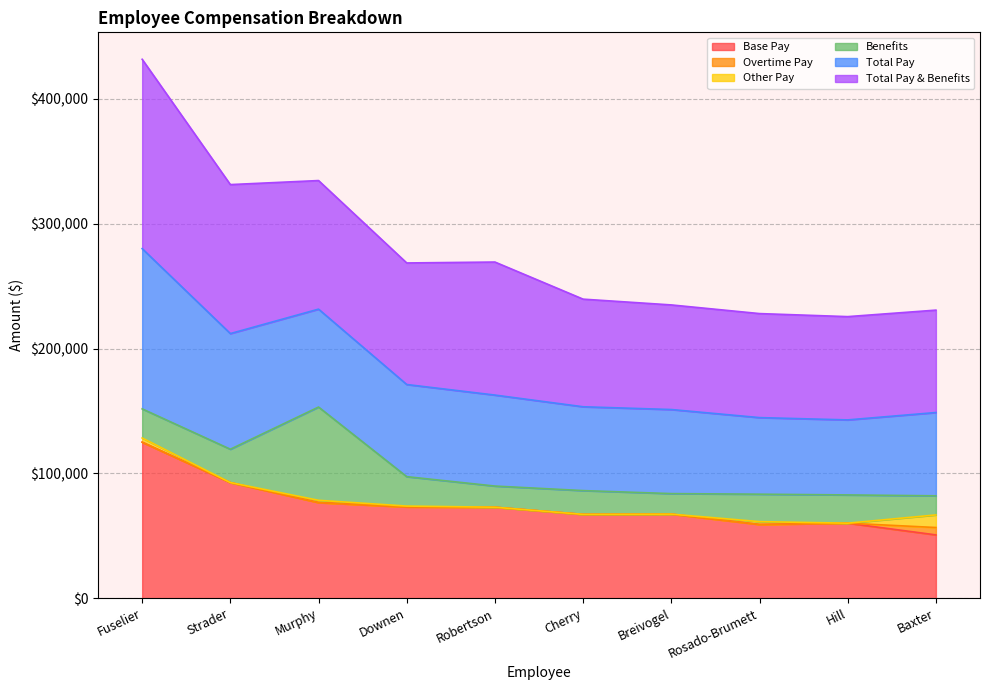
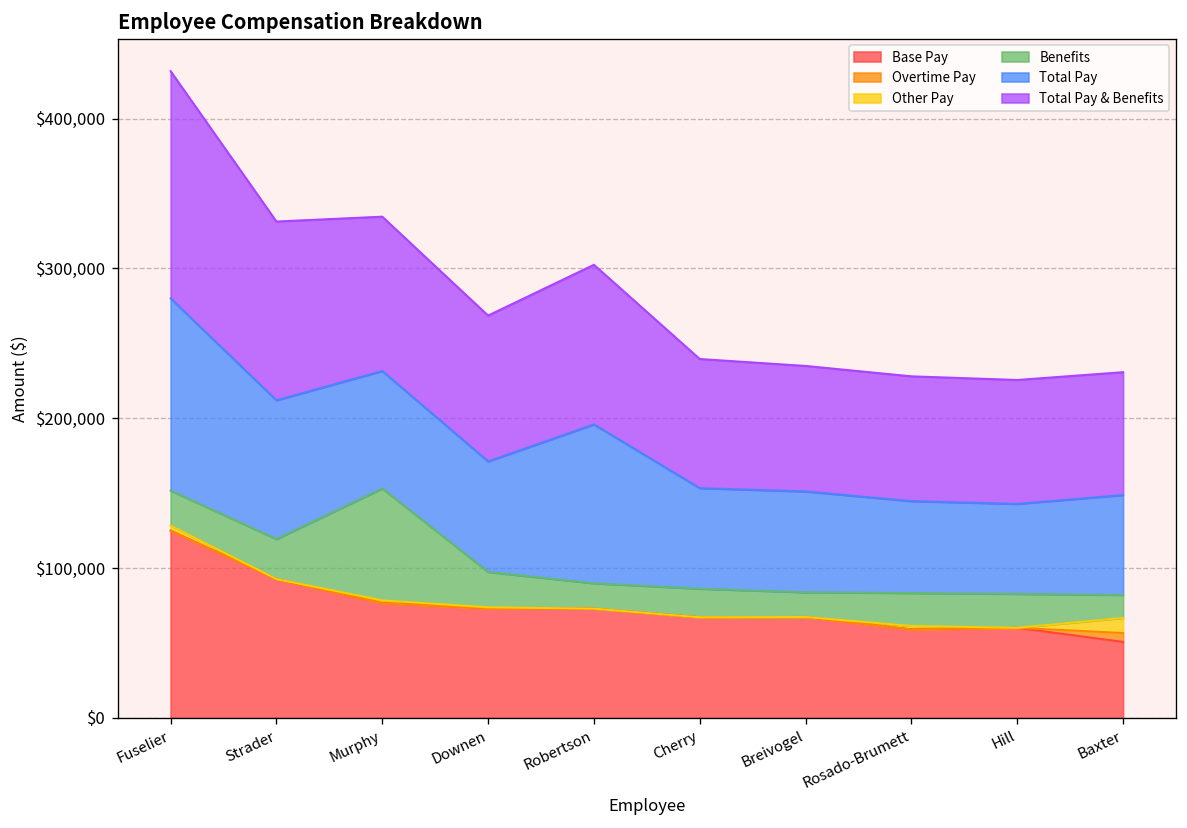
  {
    "Base Pay": {
      "Baxter": "$51,000"
    },
    "Overtime Pay": {
      "Baxter": "$6,000"
    },
    "Other Pay": {
      "Fuselier": "$3,000",
      "Rosado-Brumett": "$2,000",
      "Baxter": "$10,000"
    },
    "Benefits": {
      "Fuselier": "$23,000",
      "Strader": "$27,000",
      "Murphy": "$75,000",
      "Downen": "$24,000",
      "Robertson": "$17,000",
      "Cherry": "$19,000",
      "Breivogel": "$16,000",
      "Rosado-Brumett": "$22,000",
      "Hill": "$23,000",
      "Baxter": "$15,000"
    },
    "Total Pay": {
      "Fuselier": "$128,000",
      "Strader": "$93,000",
      "Murphy": "$78,000",
      "Downen": "$74,000",
-     "Robertson": "$73,000",
+     "Robertson": "$106,000",
      "Cherry": "$67,000",
      "Breivogel": "$67,000",
      "Rosado-Brumett": "$61,000",
      "Hill": "$60,000",
      "Baxter": "$67,000"
    },
    "Total Pay & Benefits": {
      "Fuselier": "$152,000",
      "Strader": "$119,000",
      "Murphy": "$103,000",
      "Downen": "$97,000",
      "Robertson": "$107,000",
      "Cherry": "$86,000",
      "Breivogel": "$84,000",
      "Rosado-Brumett": "$83,000",
      "Hill": "$83,000",
      "Baxter": "$82,000"
    }
  }
